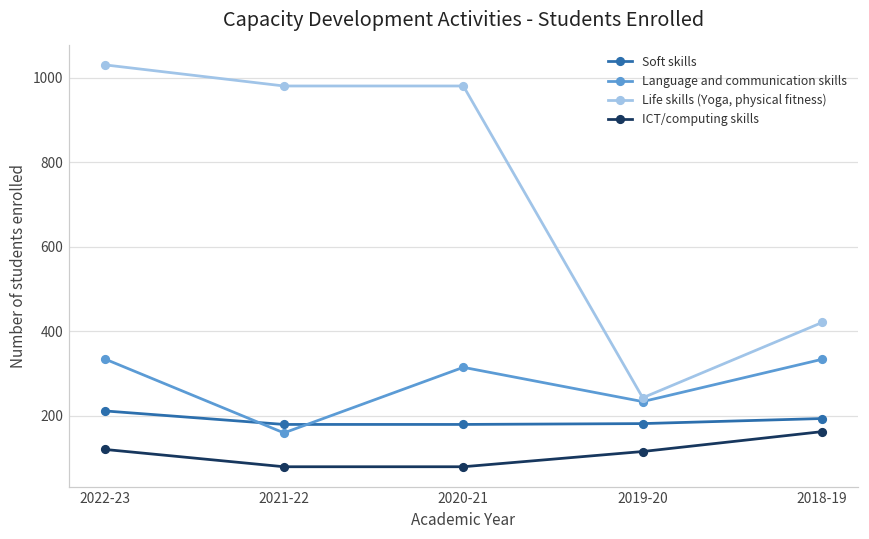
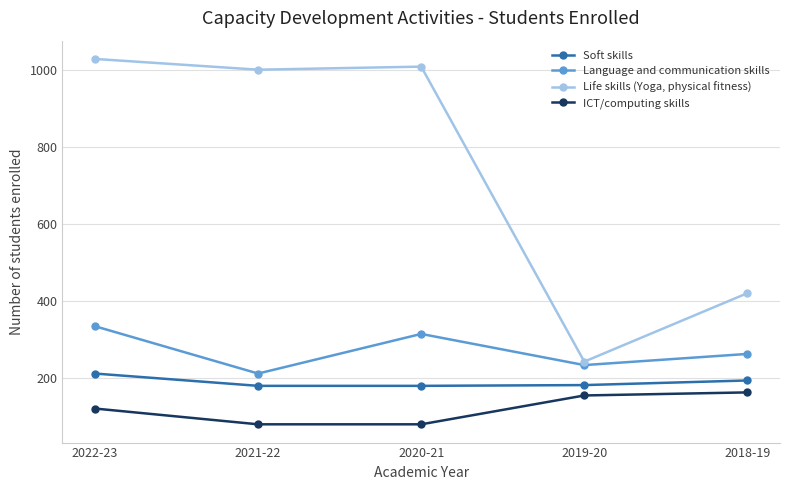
  {
    "Soft skills": {
      "2022-23": 210,
      "2021-22": 180,
      "2020-21": 180,
      "2019-20": 180,
      "2018-19": 190
    },
    "Language and communication skills": {
      "2022-23": 340,
-     "2021-22": 160,
+     "2021-22": 210,
      "2020-21": 320,
      "2019-20": 230,
-     "2018-19": 330
+     "2018-19": 260
    },
    "Life skills (Yoga, physical fitness)": {
      "2022-23": 1030,
-     "2021-22": 980,
-     "2020-21": 980,
+     "2021-22": 1000,
+     "2020-21": 1010,
      "2019-20": 240,
      "2018-19": 420
    },
    "ICT/computing skills": {
      "2022-23": 120,
      "2021-22": 80,
      "2020-21": 80,
-     "2019-20": 120,
+     "2019-20": 160,
      "2018-19": 160
    }
  }
